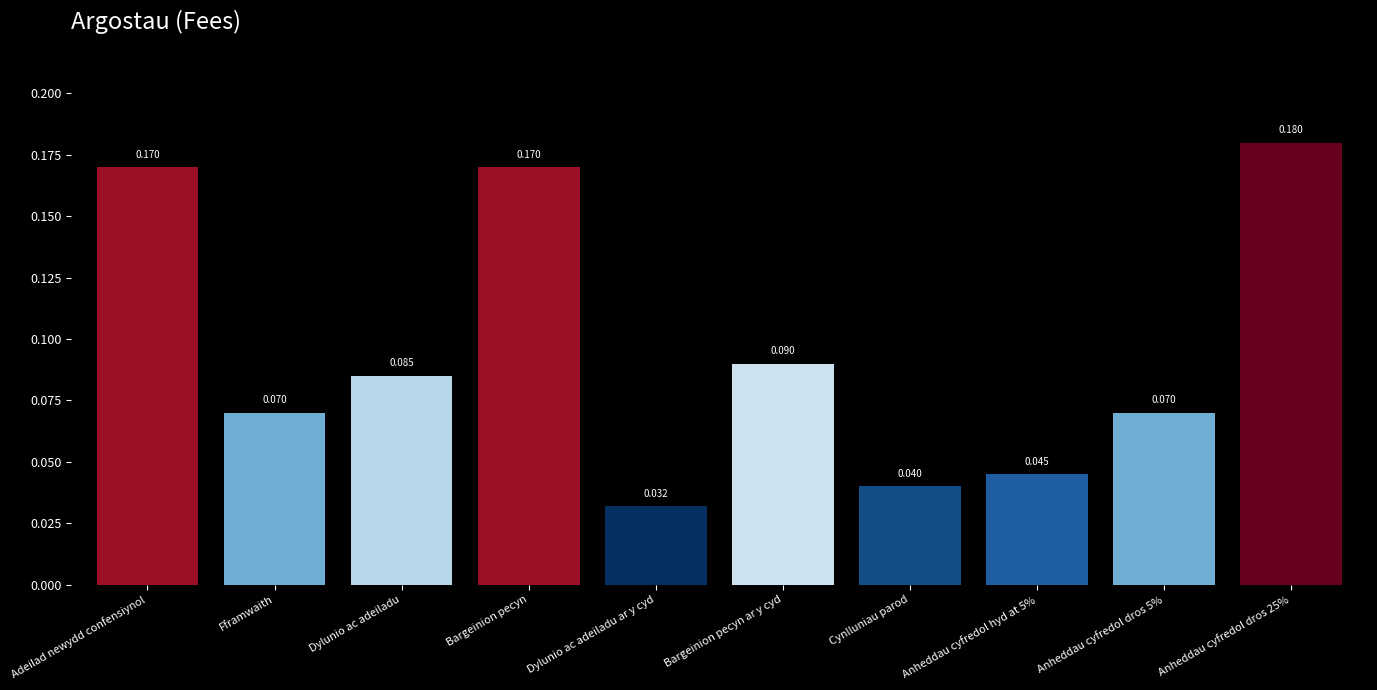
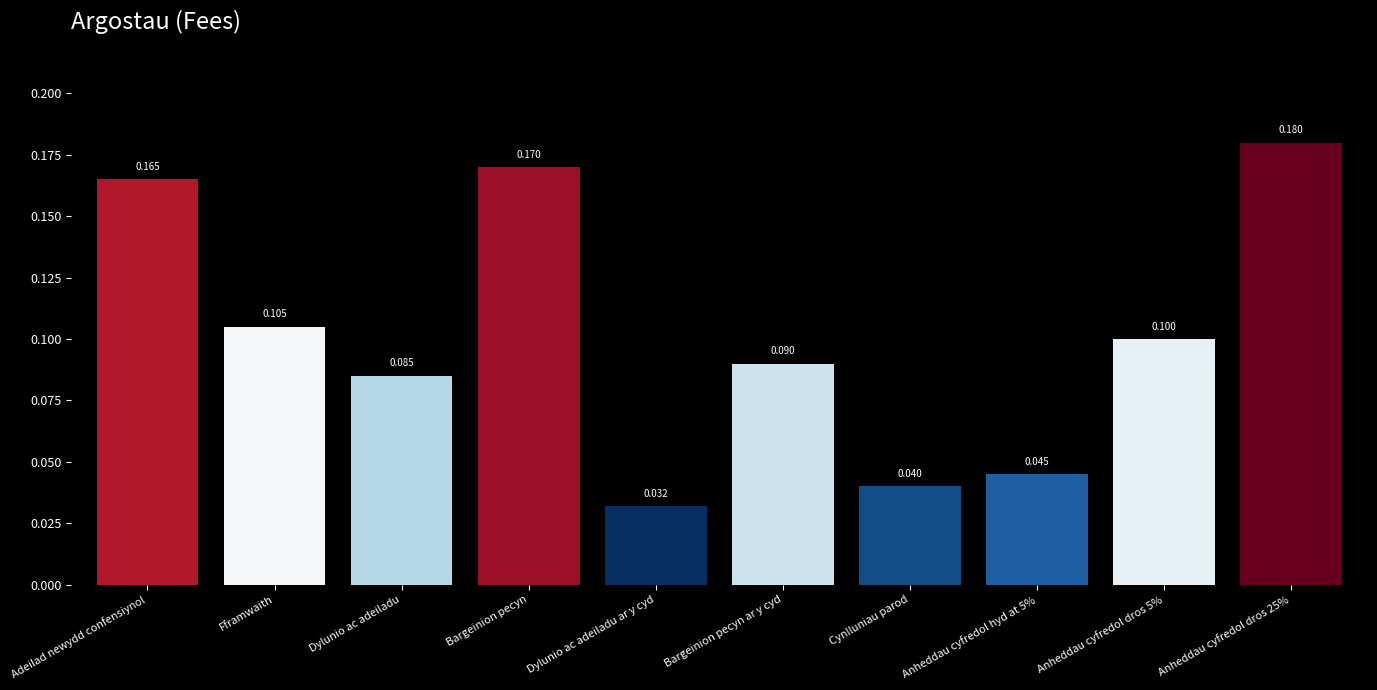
  {
-   "Adeilad newydd confensiynol": 0.170,
-   "Fframwaith": 0.070,
+   "Adeilad newydd confensiynol": 0.165,
+   "Fframwaith": 0.105,
    "Dylunio ac adeiladu": 0.085,
    "Bargeinion pecyn": 0.170,
    "Dylunio ac adeiladu ar y cyd": 0.032,
    "Bargeinion pecyn ar y cyd": 0.090,
    "Cynlluniau parod": 0.040,
    "Anheddau cyfredol hyd at 5%": 0.045,
-   "Anheddau cyfredol dros 5%": 0.070,
+   "Anheddau cyfredol dros 5%": 0.100,
    "Anheddau cyfredol dros 25%": 0.180
  }
